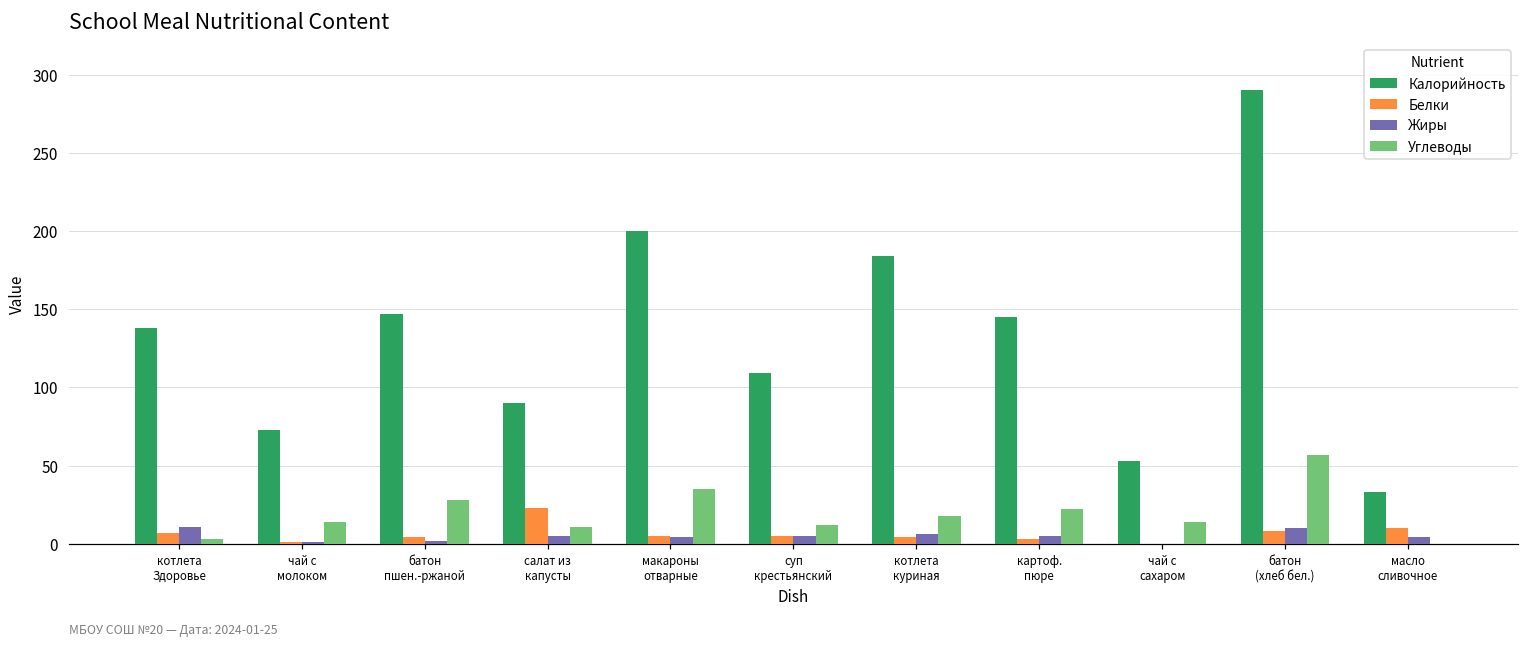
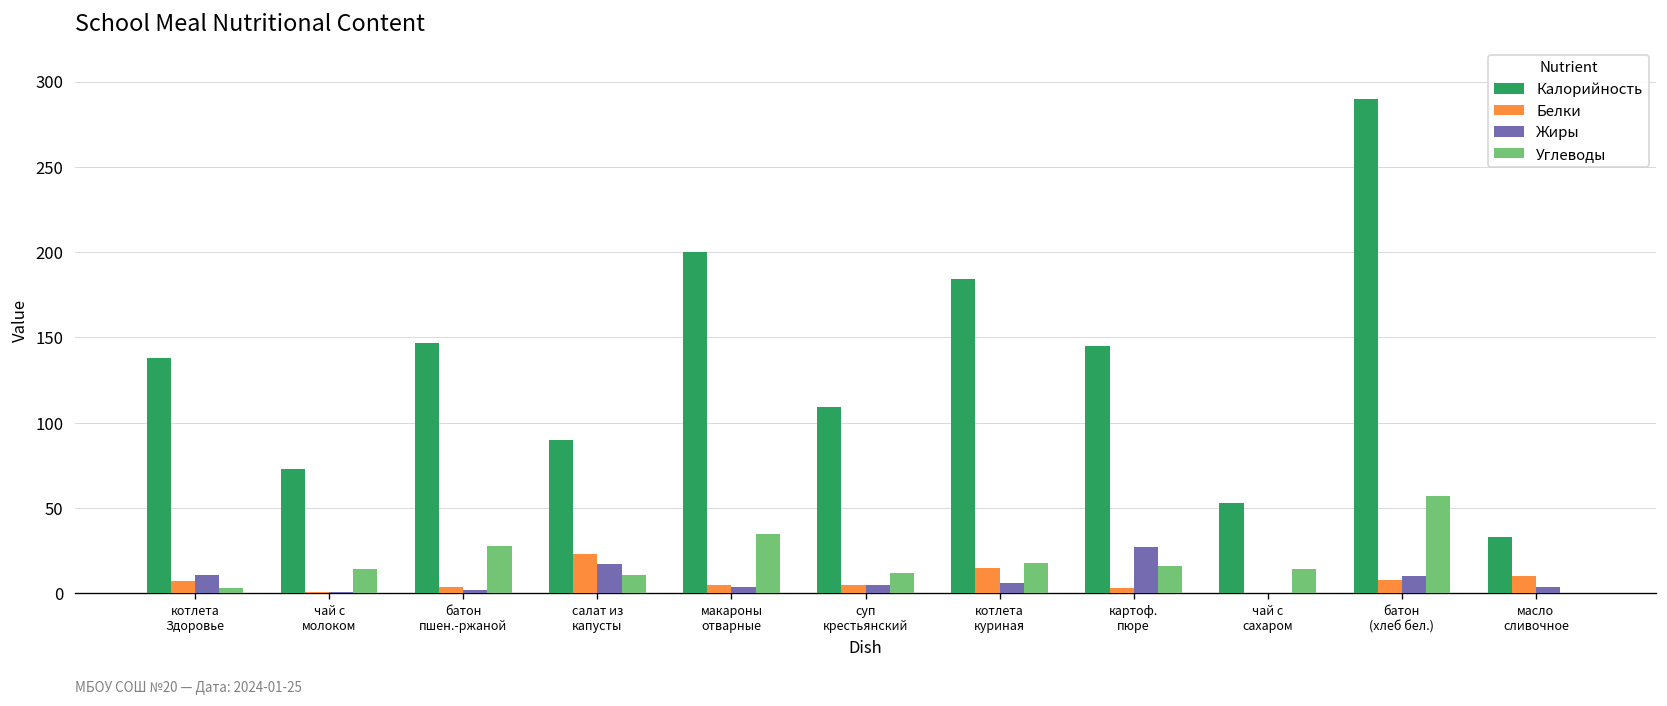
  {
    "Калорийность": {
      "котлета Здоровье": 138,
      "чай с молоком": 73,
      "батон пшен.-ржаной": 147,
      "салат из капусты": 90,
      "макароны отварные": 200,
      "суп крестьянский": 109,
      "котлета куриная": 184,
      "картоф. пюре": 145,
      "чай с сахаром": 53,
      "батон (хлеб бел.)": 290,
      "масло сливочное": 33
    },
    "Белки": {
      "котлета Здоровье": 7,
      "батон пшен.-ржаной": 4,
      "салат из капусты": 23,
      "макароны отварные": 5,
      "суп крестьянский": 5,
-     "котлета куриная": 4,
+     "котлета куриная": 15,
      "картоф. пюре": 3,
      "чай с сахаром": 0,
      "батон (хлеб бел.)": 8,
      "масло сливочное": 10
    },
    "Жиры": {
      "котлета Здоровье": 11,
      "батон пшен.-ржаной": 2,
-     "салат из капусты": 5,
+     "салат из капусты": 17,
      "макароны отварные": 4,
      "суп крестьянский": 5,
      "котлета куриная": 6,
-     "картоф. пюре": 5,
+     "картоф. пюре": 27,
      "чай с сахаром": 0,
      "батон (хлеб бел.)": 10,
      "масло сливочное": 4
    },
    "Углеводы": {
      "котлета Здоровье": 3,
      "чай с молоком": 14,
      "батон пшен.-ржаной": 28,
      "салат из капусты": 11,
      "макароны отварные": 35,
      "суп крестьянский": 12,
      "котлета куриная": 18,
-     "картоф. пюре": 22,
+     "картоф. пюре": 16,
      "чай с сахаром": 14,
      "батон (хлеб бел.)": 57,
      "масло сливочное": 0
    }
  }
